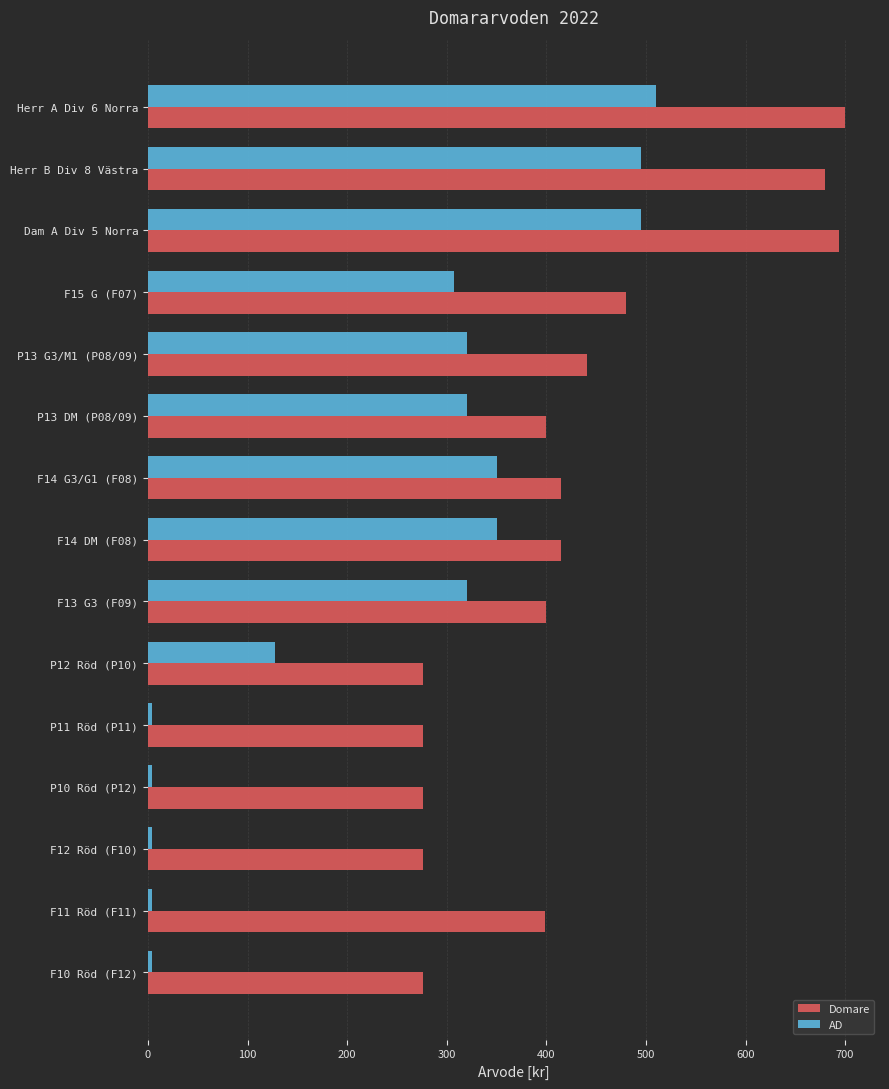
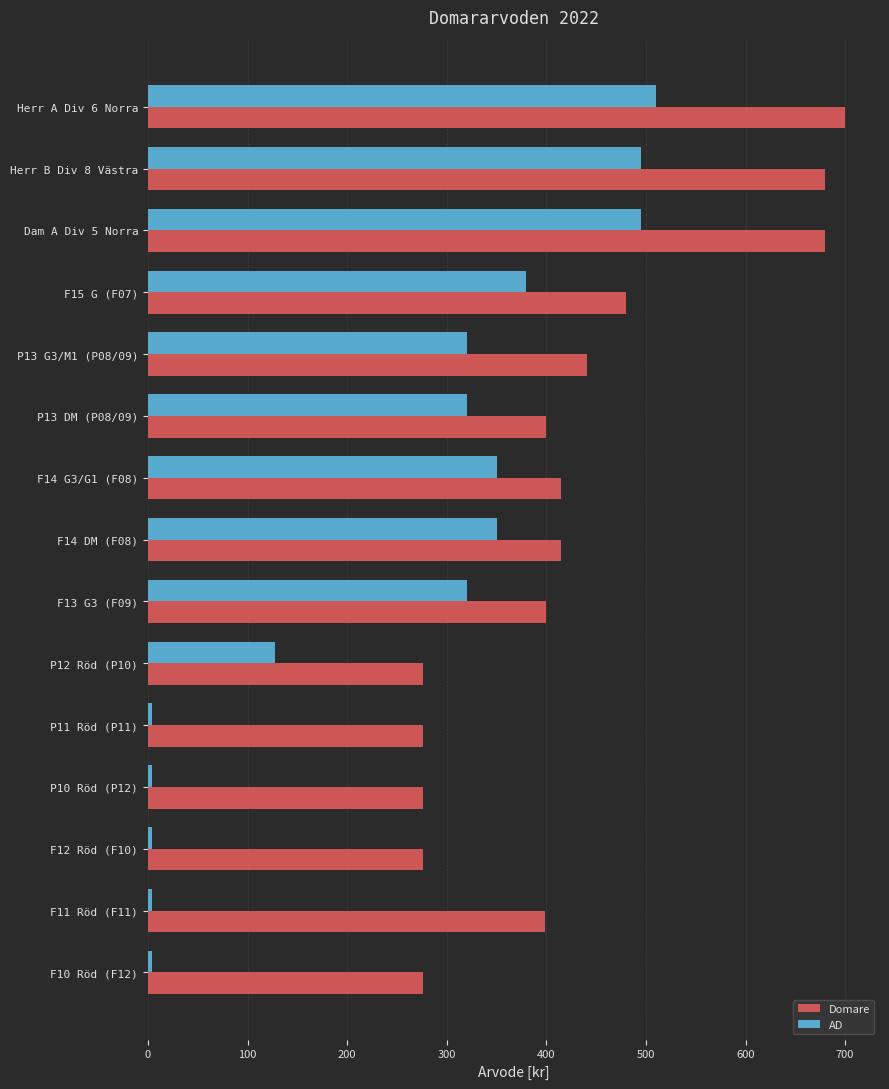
  {
    "Domare": {
      "Herr A Div 6 Norra": 700,
      "Herr B Div 8 Västra": 680,
-     "Dam A Div 5 Norra": 690,
+     "Dam A Div 5 Norra": 680,
      "F15 G (F07)": 480,
      "P13 G3/M1 (P08/09)": 440,
      "P13 DM (P08/09)": 400,
      "F14 G3/G1 (F08)": 420,
      "F14 DM (F08)": 420,
      "F13 G3 (F09)": 400,
      "P12 Röd (P10)": 280,
      "P11 Röd (P11)": 280,
      "P10 Röd (P12)": 280,
      "F12 Röd (F10)": 280,
      "F11 Röd (F11)": 400,
      "F10 Röd (F12)": 280
    },
    "AD": {
      "Herr A Div 6 Norra": 510,
      "Herr B Div 8 Västra": 500,
      "Dam A Div 5 Norra": 500,
-     "F15 G (F07)": 310,
+     "F15 G (F07)": 380,
      "P13 G3/M1 (P08/09)": 320,
      "P13 DM (P08/09)": 320,
      "F14 G3/G1 (F08)": 350,
      "F14 DM (F08)": 350,
      "F13 G3 (F09)": 320,
      "P12 Röd (P10)": 130,
      "P11 Röd (P11)": 0,
      "P10 Röd (P12)": 0,
      "F12 Röd (F10)": 0,
      "F11 Röd (F11)": 0,
      "F10 Röd (F12)": 0
    }
  }
